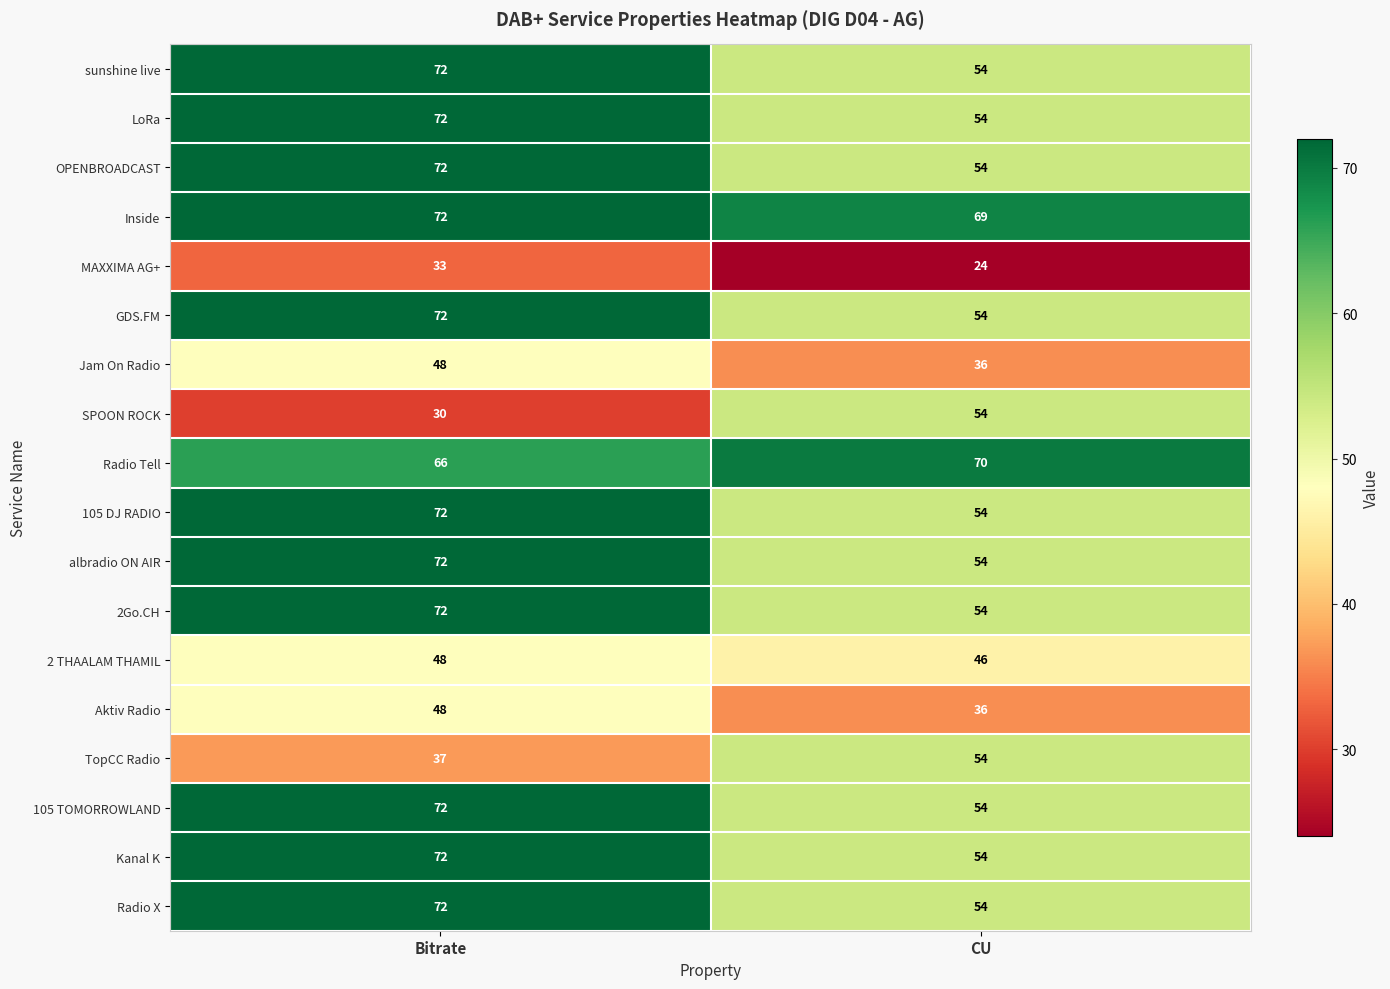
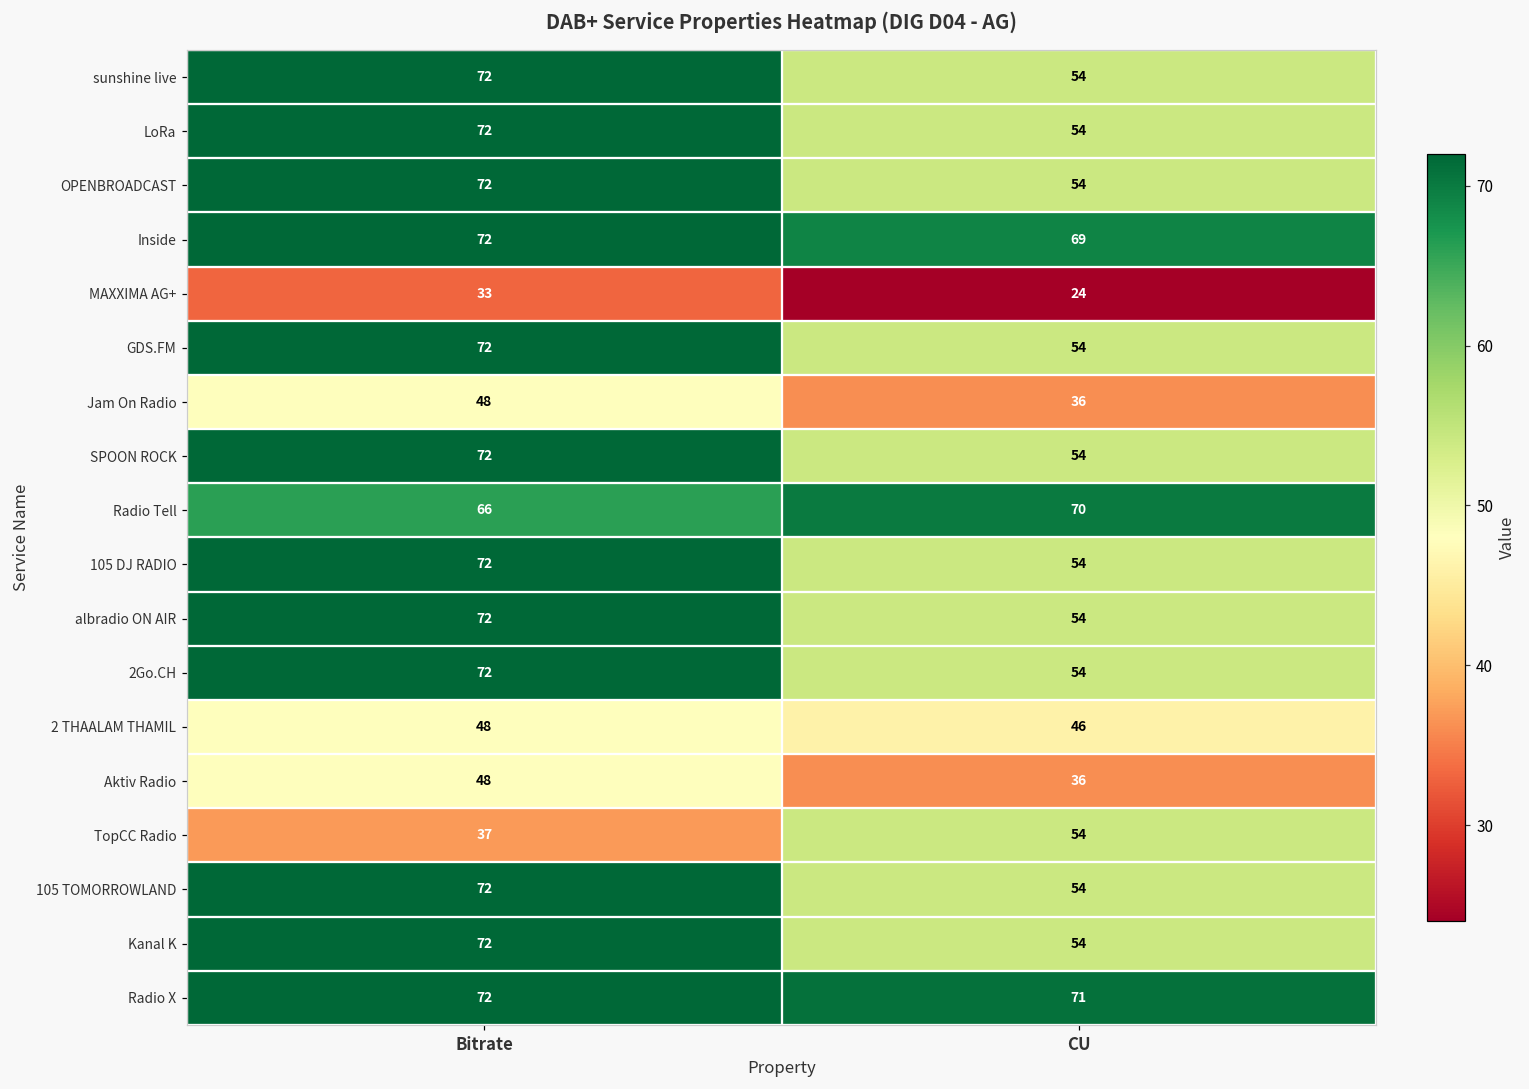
  {
    "sunshine live": {
      "Bitrate": 72,
      "CU": 54
    },
    "LoRa": {
      "Bitrate": 72,
      "CU": 54
    },
    "OPENBROADCAST": {
      "Bitrate": 72,
      "CU": 54
    },
    "Inside": {
      "Bitrate": 72,
      "CU": 69
    },
    "MAXXIMA AG+": {
      "Bitrate": 33,
      "CU": 24
    },
    "GDS.FM": {
      "Bitrate": 72,
      "CU": 54
    },
    "Jam On Radio": {
      "Bitrate": 48,
      "CU": 36
    },
    "SPOON ROCK": {
-     "Bitrate": 30,
+     "Bitrate": 72,
      "CU": 54
    },
    "Radio Tell": {
      "Bitrate": 66,
      "CU": 70
    },
    "105 DJ RADIO": {
      "Bitrate": 72,
      "CU": 54
    },
    "albradio ON AIR": {
      "Bitrate": 72,
      "CU": 54
    },
    "2Go.CH": {
      "Bitrate": 72,
      "CU": 54
    },
    "2 THAALAM THAMIL": {
      "Bitrate": 48,
      "CU": 46
    },
    "Aktiv Radio": {
      "Bitrate": 48,
      "CU": 36
    },
    "TopCC Radio": {
      "Bitrate": 37,
      "CU": 54
    },
    "105 TOMORROWLAND": {
      "Bitrate": 72,
      "CU": 54
    },
    "Kanal K": {
      "Bitrate": 72,
      "CU": 54
    },
    "Radio X": {
      "Bitrate": 72,
-     "CU": 54
+     "CU": 71
    }
  }
